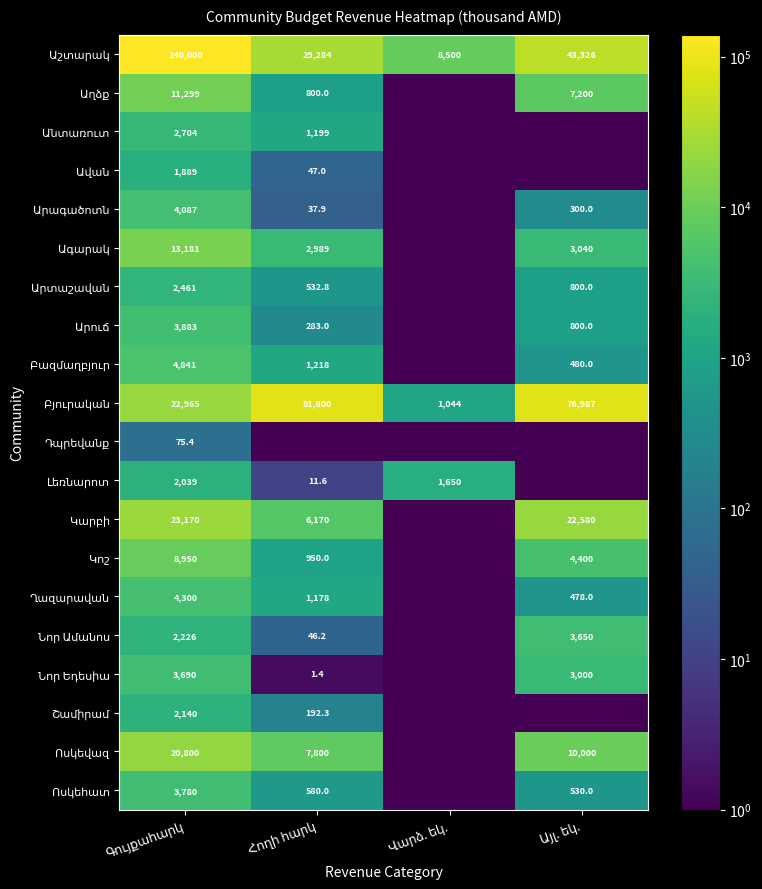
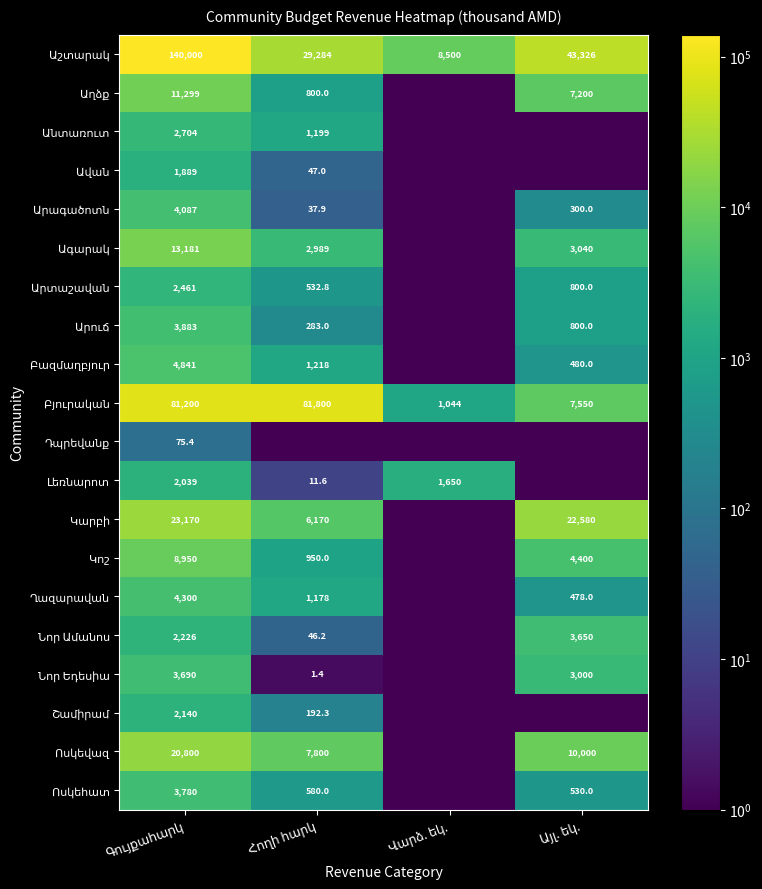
  {
    "Աշտարակ": {
      "Գույքահարկ": "140,000",
      "Հողի հարկ": "29,284",
      "Վարձ. եկ.": "8,500",
      "Այլ. եկ.": "43,326"
    },
    "Աղձք": {
      "Գույքահարկ": "11,299",
      "Հողի հարկ": "800.0",
      "Այլ. եկ.": "7,200"
    },
    "Անտառուտ": {
      "Գույքահարկ": "2,704",
      "Հողի հարկ": "1,199"
    },
    "Ավան": {
      "Գույքահարկ": "1,889",
      "Հողի հարկ": "47.0"
    },
    "Արագածոտն": {
      "Գույքահարկ": "4,087",
      "Հողի հարկ": "37.9",
      "Այլ. եկ.": "300.0"
    },
    "Ագարակ": {
      "Գույքահարկ": "13,181",
      "Հողի հարկ": "2,989",
      "Այլ. եկ.": "3,040"
    },
    "Արտաշավան": {
      "Գույքահարկ": "2,461",
      "Հողի հարկ": "532.8",
      "Այլ. եկ.": "800.0"
    },
    "Արուճ": {
      "Գույքահարկ": "3,883",
      "Հողի հարկ": "283.0",
      "Այլ. եկ.": "800.0"
    },
    "Բազմաղբյուր": {
      "Գույքահարկ": "4,841",
      "Հողի հարկ": "1,218",
      "Այլ. եկ.": "480.0"
    },
    "Բյուրական": {
-     "Գույքահարկ": "22,965",
+     "Գույքահարկ": "81,200",
      "Հողի հարկ": "81,800",
      "Վարձ. եկ.": "1,044",
-     "Այլ. եկ.": "76,987"
+     "Այլ. եկ.": "7,550"
    },
    "Դպրեվանք": {
      "Գույքահարկ": "75.4"
    },
    "Լեռնարոտ": {
      "Գույքահարկ": "2,039",
      "Հողի հարկ": "11.6",
      "Վարձ. եկ.": "1,650"
    },
    "Կարբի": {
      "Գույքահարկ": "23,170",
      "Հողի հարկ": "6,170",
      "Այլ. եկ.": "22,580"
    },
    "Կոշ": {
      "Գույքահարկ": "8,950",
      "Հողի հարկ": "950.0",
      "Այլ. եկ.": "4,400"
    },
    "Ղազարավան": {
      "Գույքահարկ": "4,300",
      "Հողի հարկ": "1,178",
      "Այլ. եկ.": "478.0"
    },
    "Նոր Ամանոս": {
      "Գույքահարկ": "2,226",
      "Հողի հարկ": "46.2",
      "Այլ. եկ.": "3,650"
    },
    "Նոր Եդեսիա": {
      "Գույքահարկ": "3,690",
      "Հողի հարկ": "1.4",
      "Այլ. եկ.": "3,000"
    },
    "Շամիրամ": {
      "Գույքահարկ": "2,140",
      "Հողի հարկ": "192.3"
    },
    "Ոսկեվազ": {
      "Գույքահարկ": "20,800",
      "Հողի հարկ": "7,800",
      "Այլ. եկ.": "10,000"
    },
    "Ոսկեհատ": {
      "Գույքահարկ": "3,780",
      "Հողի հարկ": "580.0",
      "Այլ. եկ.": "530.0"
    }
  }
